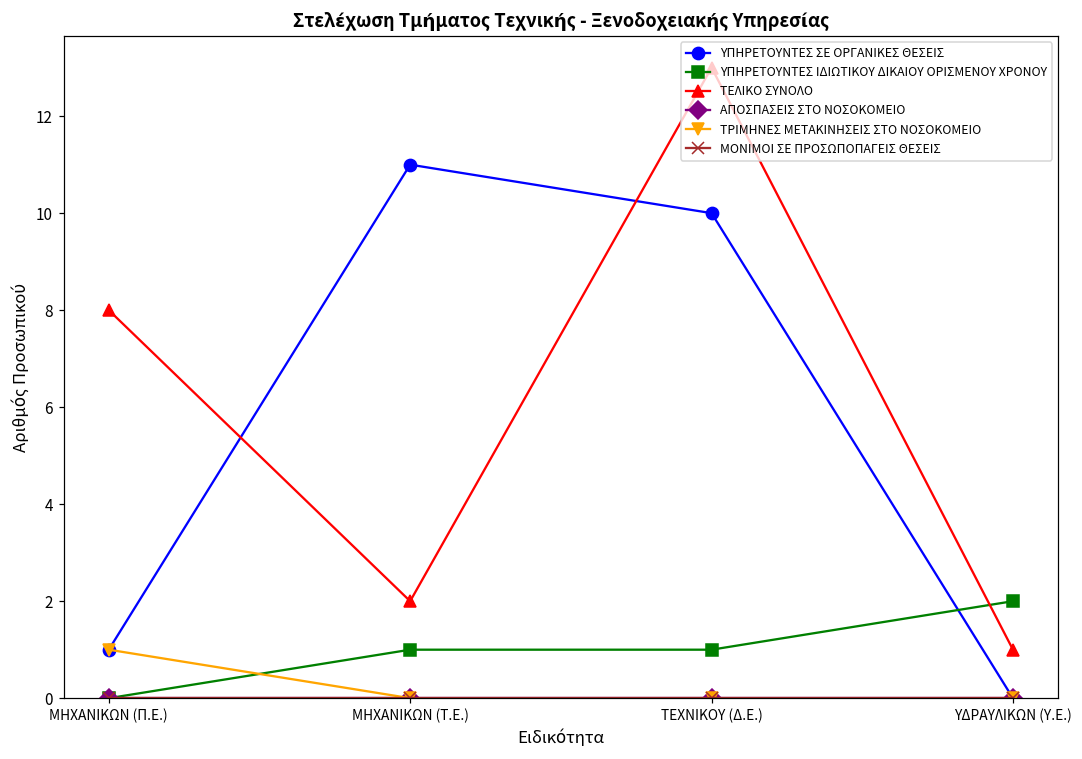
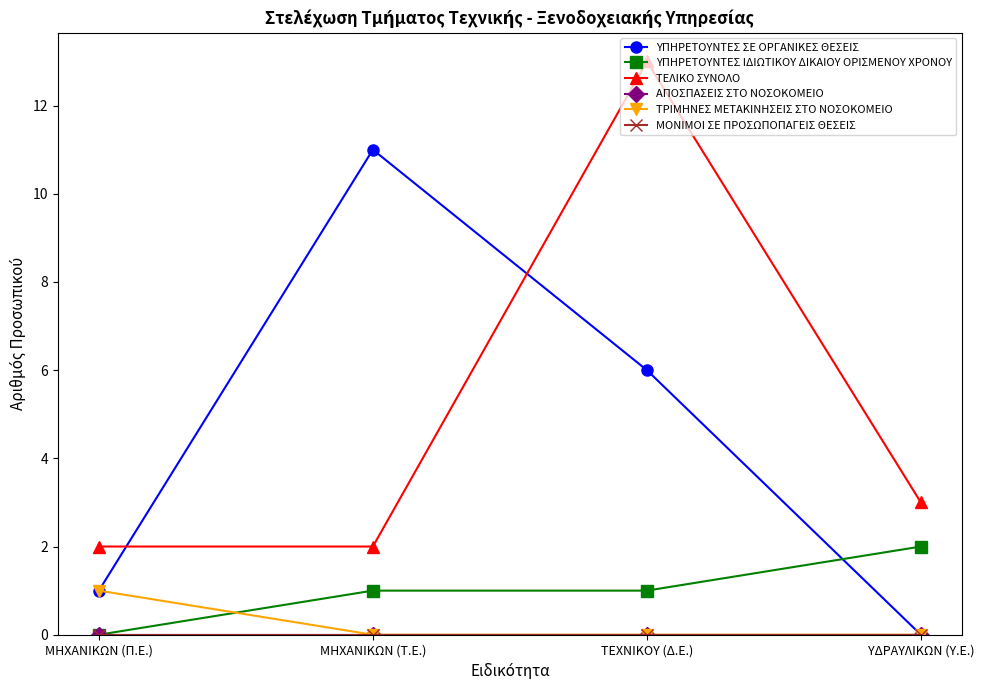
  {
    "ΥΠΗΡΕΤΟΥΝΤΕΣ ΣΕ ΟΡΓΑΝΙΚΕΣ ΘΕΣΕΙΣ": {
      "ΜΗΧΑΝΙΚΩΝ (Τ.Ε.)": 11,
-     "ΤΕΧΝΙΚΟΥ (Δ.Ε.)": 10
+     "ΤΕΧΝΙΚΟΥ (Δ.Ε.)": 6
    },
    "ΥΠΗΡΕΤΟΥΝΤΕΣ ΙΔΙΩΤΙΚΟΥ ΔΙΚΑΙΟΥ ΟΡΙΣΜΕΝΟΥ ΧΡΟΝΟΥ": {
      "ΜΗΧΑΝΙΚΩΝ (Τ.Ε.)": 1,
      "ΤΕΧΝΙΚΟΥ (Δ.Ε.)": 1,
      "ΥΔΡΑΥΛΙΚΩΝ (Υ.Ε.)": 2
    },
    "ΤΕΛΙΚΟ ΣΥΝΟΛΟ": {
-     "ΜΗΧΑΝΙΚΩΝ (Π.Ε.)": 8,
+     "ΜΗΧΑΝΙΚΩΝ (Π.Ε.)": 2,
      "ΜΗΧΑΝΙΚΩΝ (Τ.Ε.)": 2,
-     "ΥΔΡΑΥΛΙΚΩΝ (Υ.Ε.)": 1
+     "ΥΔΡΑΥΛΙΚΩΝ (Υ.Ε.)": 3
    }
  }
